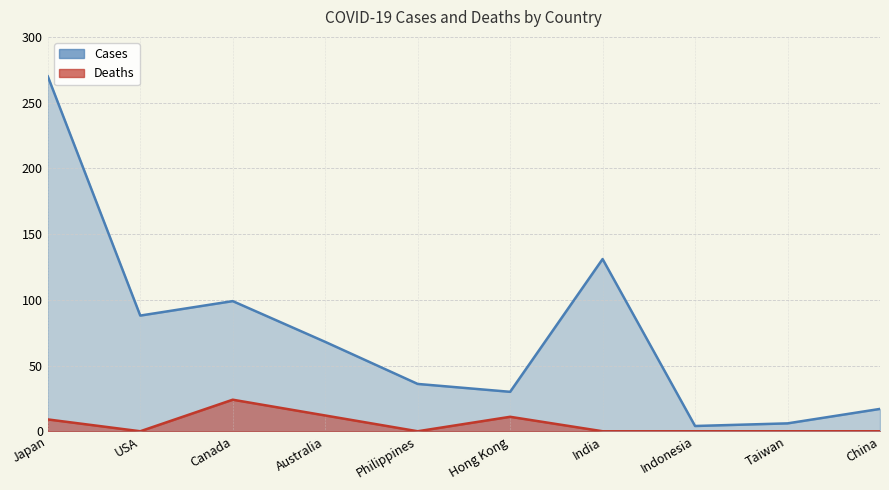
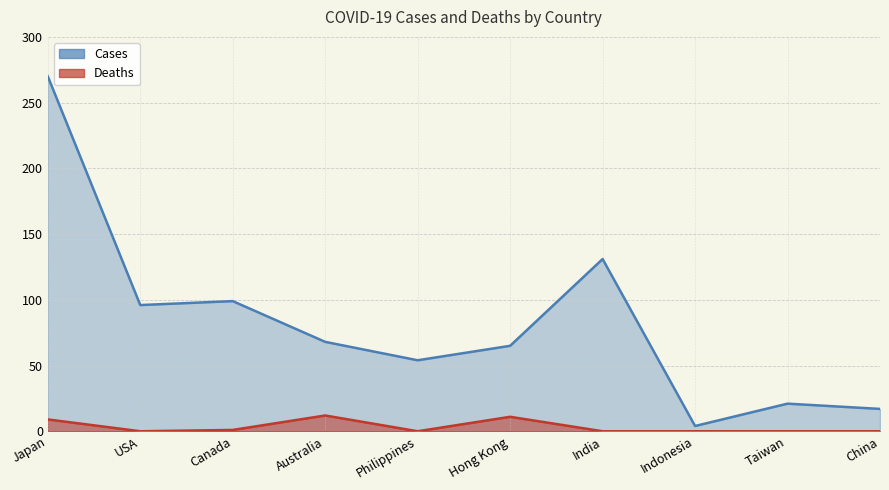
  {
    "Cases": {
      "Japan": 270,
-     "USA": 88,
+     "USA": 96,
      "Canada": 99,
      "Australia": 68,
-     "Philippines": 36,
-     "Hong Kong": 30,
+     "Philippines": 54,
+     "Hong Kong": 65,
      "India": 131,
      "Indonesia": 4,
-     "Taiwan": 6,
+     "Taiwan": 21,
      "China": 17
    },
    "Deaths": {
      "Japan": 9,
      "USA": 0,
-     "Canada": 24,
+     "Canada": 1,
      "Australia": 12,
      "Philippines": 0,
      "Hong Kong": 11,
      "India": 0,
      "Indonesia": 0,
      "Taiwan": 0,
      "China": 0
    }
  }
